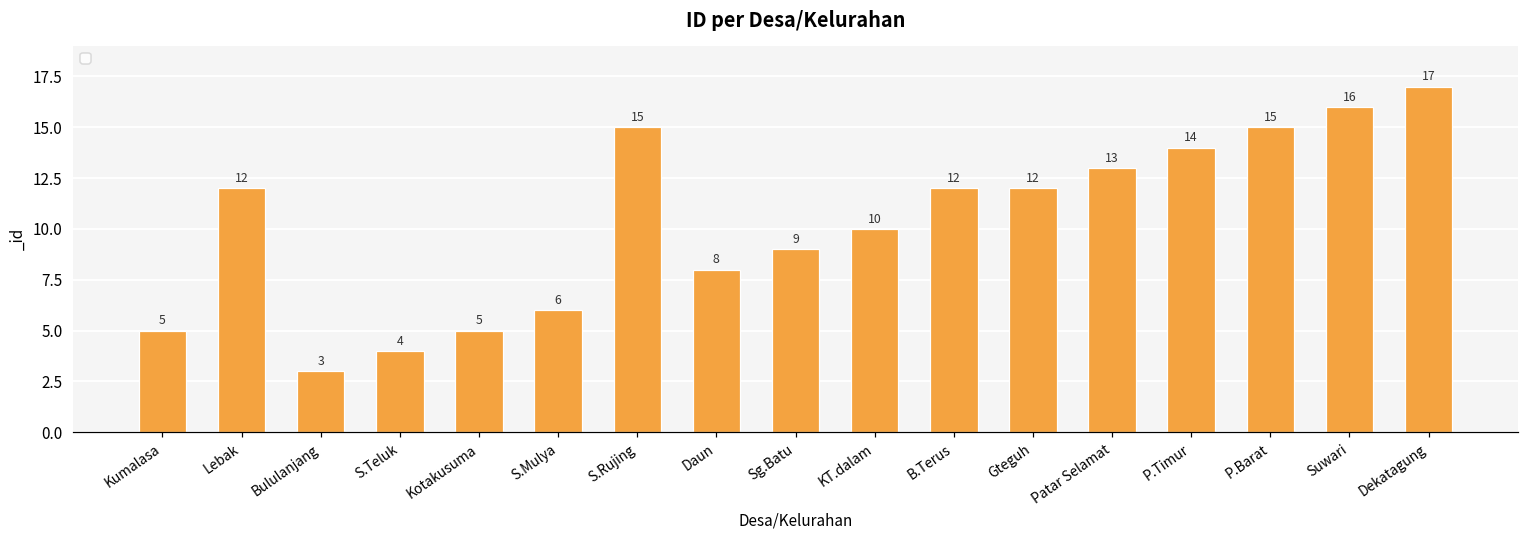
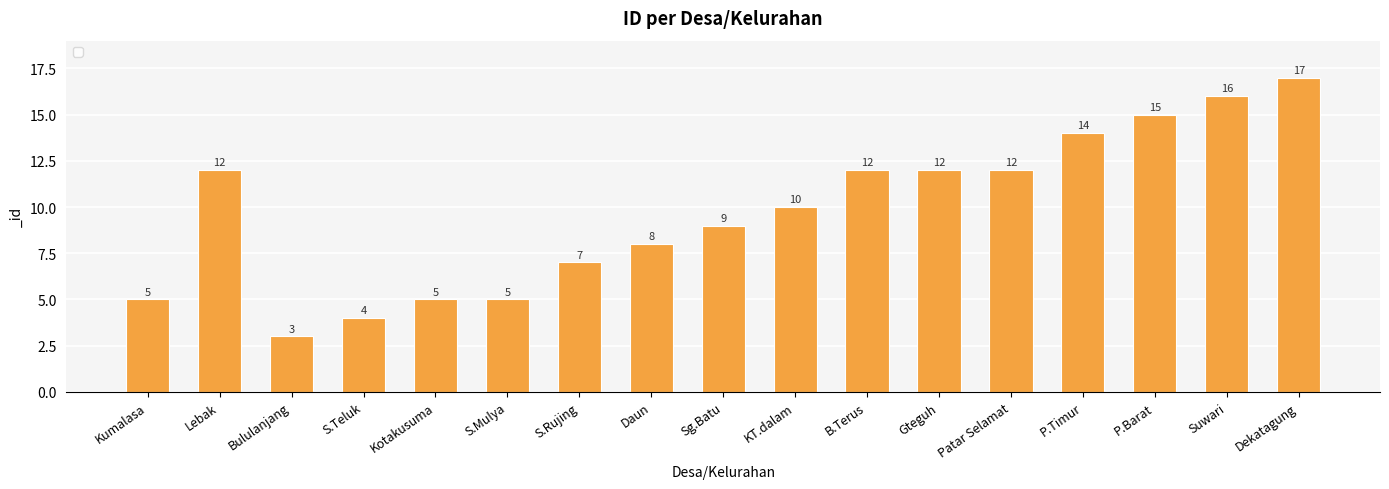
  {
    "Kumalasa": 5,
    "Lebak": 12,
    "Bululanjang": 3,
    "S.Teluk": 4,
    "Kotakusuma": 5,
-   "S.Mulya": 6,
-   "S.Rujing": 15,
+   "S.Mulya": 5,
+   "S.Rujing": 7,
    "Daun": 8,
    "Sg.Batu": 9,
    "KT.dalam": 10,
    "B.Terus": 12,
    "Gteguh": 12,
-   "Patar Selamat": 13,
+   "Patar Selamat": 12,
    "P.Timur": 14,
    "P.Barat": 15,
    "Suwari": 16,
    "Dekatagung": 17
  }
